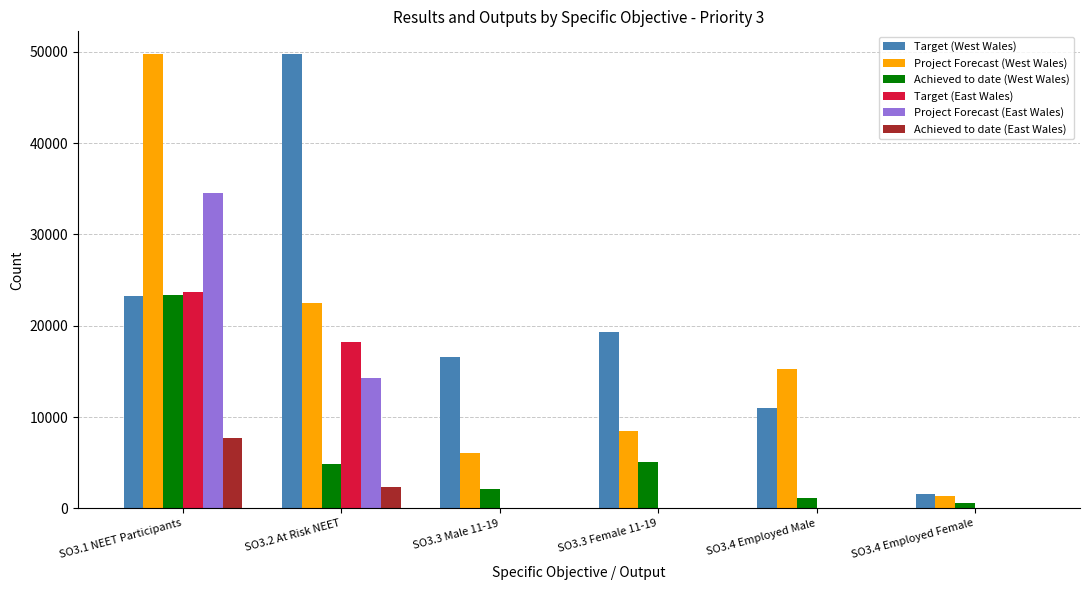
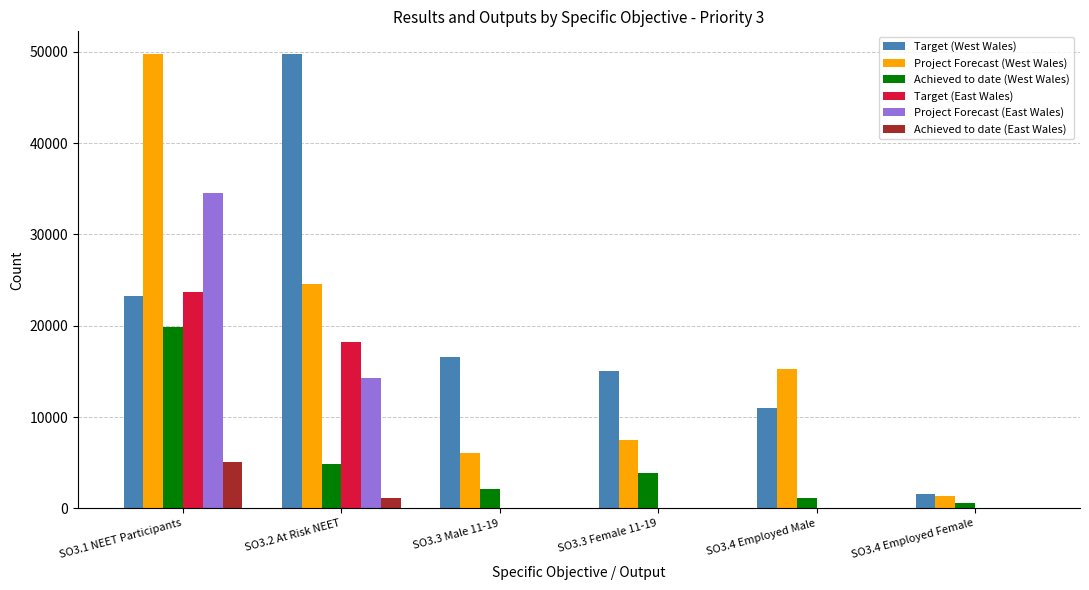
  {
    "Target (West Wales)": {
      "SO3.1 NEET Participants": 23000,
      "SO3.2 At Risk NEET": 50000,
      "SO3.3 Male 11-19": 17000,
-     "SO3.3 Female 11-19": 19000,
+     "SO3.3 Female 11-19": 15000,
      "SO3.4 Employed Male": 11000,
      "SO3.4 Employed Female": 2000
    },
    "Project Forecast (West Wales)": {
      "SO3.1 NEET Participants": 50000,
-     "SO3.2 At Risk NEET": 22000,
+     "SO3.2 At Risk NEET": 25000,
      "SO3.3 Male 11-19": 6000,
-     "SO3.3 Female 11-19": 8500,
+     "SO3.3 Female 11-19": 7500,
      "SO3.4 Employed Male": 15000,
      "SO3.4 Employed Female": 1000
    },
    "Achieved to date (West Wales)": {
-     "SO3.1 NEET Participants": 23000,
+     "SO3.1 NEET Participants": 20000,
      "SO3.2 At Risk NEET": 5000,
      "SO3.3 Male 11-19": 2000,
-     "SO3.3 Female 11-19": 5000,
+     "SO3.3 Female 11-19": 4000,
      "SO3.4 Employed Male": 1000,
      "SO3.4 Employed Female": 1000
    },
    "Target (East Wales)": {
      "SO3.1 NEET Participants": 24000,
      "SO3.2 At Risk NEET": 18000,
      "SO3.3 Male 11-19": 0,
      "SO3.3 Female 11-19": 0,
      "SO3.4 Employed Male": 0,
      "SO3.4 Employed Female": 0
    },
    "Project Forecast (East Wales)": {
      "SO3.1 NEET Participants": 35000,
      "SO3.2 At Risk NEET": 14000,
      "SO3.3 Male 11-19": 0,
      "SO3.3 Female 11-19": 0,
      "SO3.4 Employed Male": 0,
      "SO3.4 Employed Female": 0
    },
    "Achieved to date (East Wales)": {
-     "SO3.1 NEET Participants": 8000,
-     "SO3.2 At Risk NEET": 2000,
+     "SO3.1 NEET Participants": 5000,
+     "SO3.2 At Risk NEET": 1000,
      "SO3.3 Male 11-19": 0,
      "SO3.3 Female 11-19": 0,
      "SO3.4 Employed Male": 0,
      "SO3.4 Employed Female": 0
    }
  }
